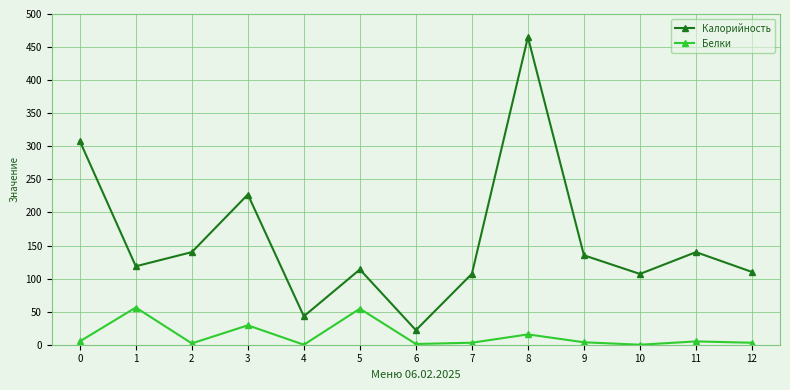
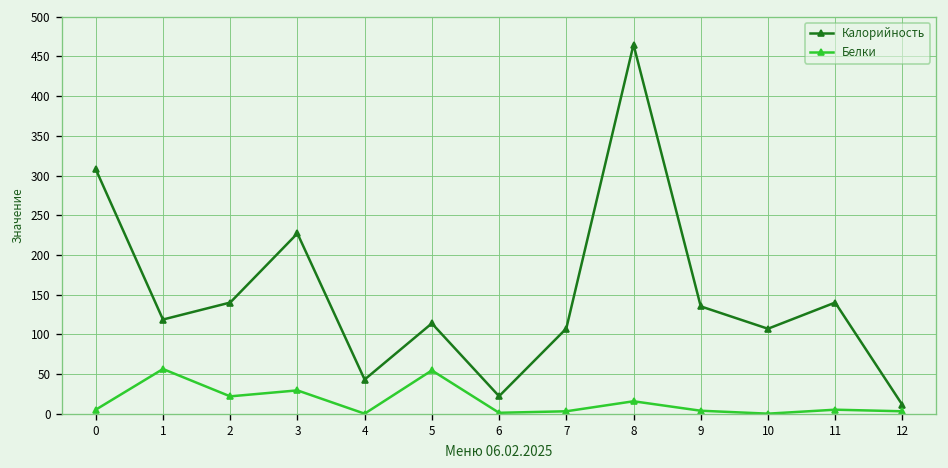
  {
    "Калорийность": {
      "0": 310,
      "1": 120,
      "2": 140,
      "3": 230,
      "4": 40,
      "5": 110,
      "6": 20,
      "7": 110,
      "8": 470,
      "9": 140,
      "10": 110,
      "11": 140,
-     "12": 110
+     "12": 10
    },
    "Белки": {
      "0": 10,
      "1": 60,
-     "2": 0,
+     "2": 20,
      "3": 30,
      "4": 0,
      "5": 50,
      "6": 0,
      "7": 0,
      "8": 20,
      "9": 0,
      "10": 0,
      "11": 10,
      "12": 0
    }
  }
